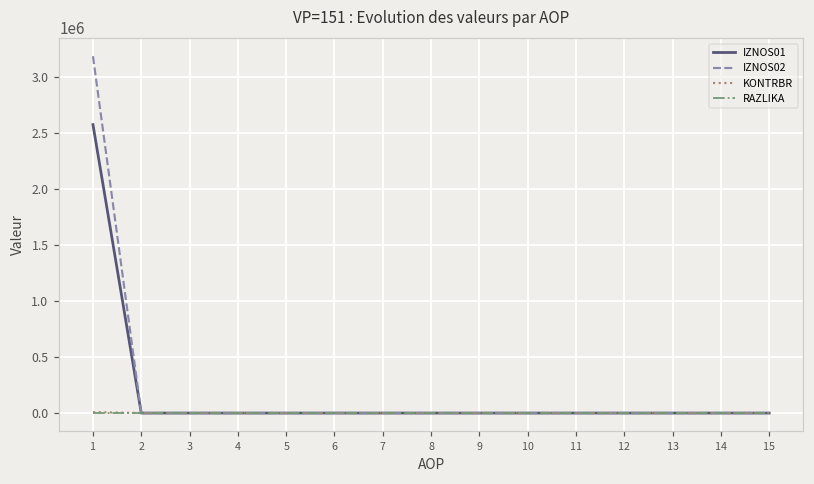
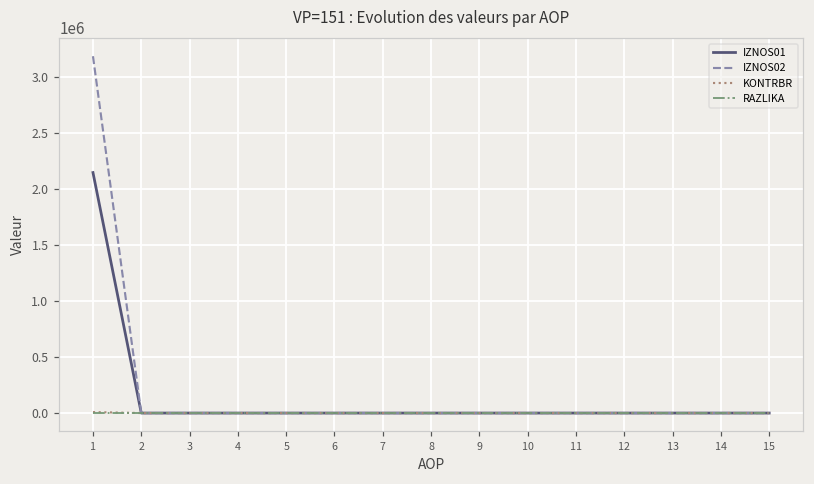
  {
    "IZNOS01": {
-     "1": 2580000
+     "1": 2150000
    }
  }
